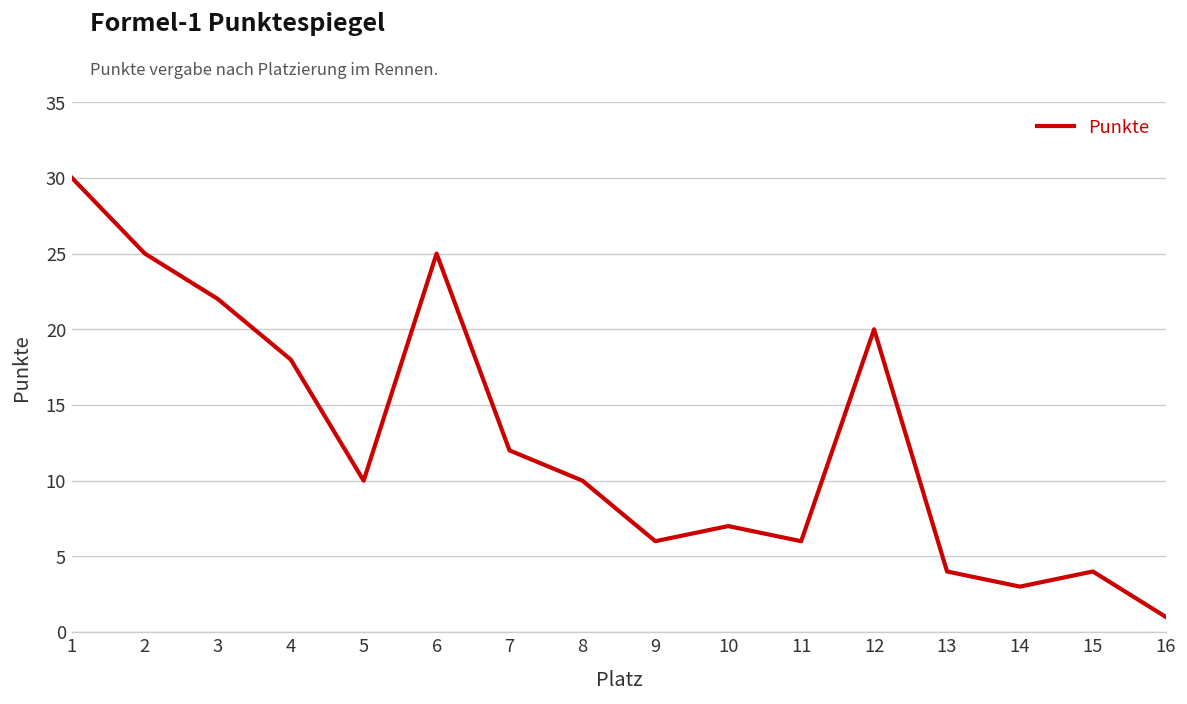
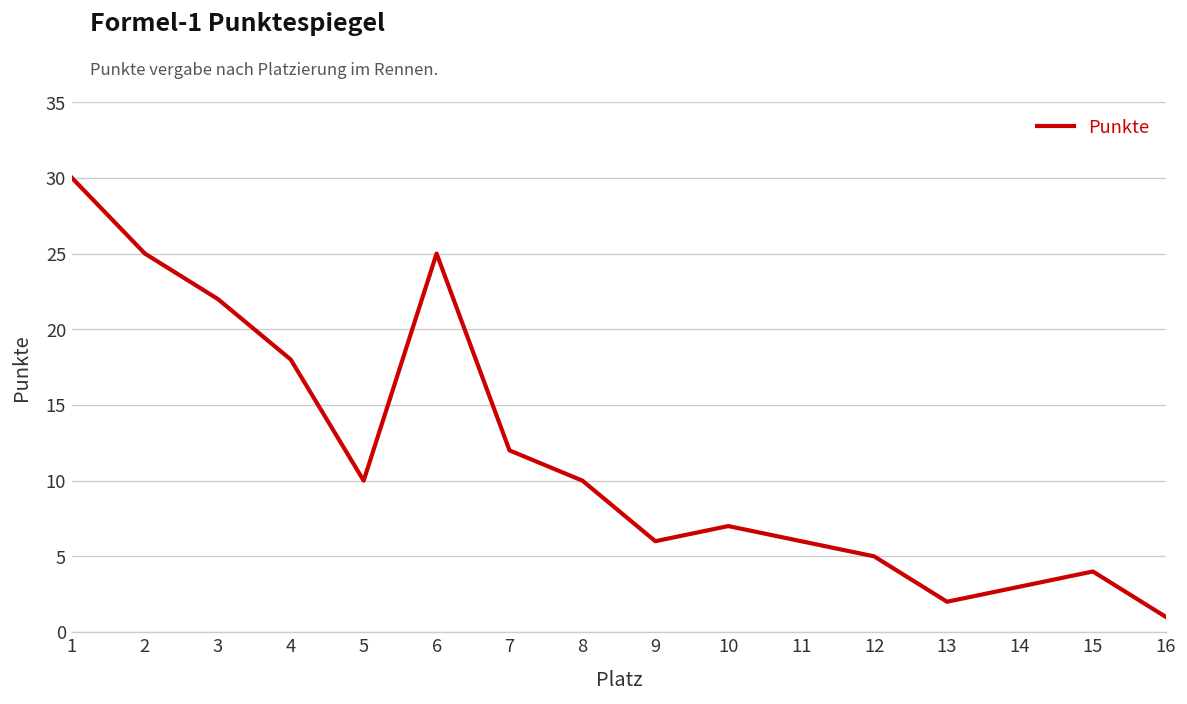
  {
    "1": 30,
    "2": 25,
    "3": 22,
    "4": 18,
    "5": 10,
    "6": 25,
    "7": 12,
    "8": 10,
    "9": 6,
    "10": 7,
    "11": 6,
-   "12": 20,
-   "13": 4,
+   "12": 5,
+   "13": 2,
    "14": 3,
    "15": 4,
    "16": 1
  }
